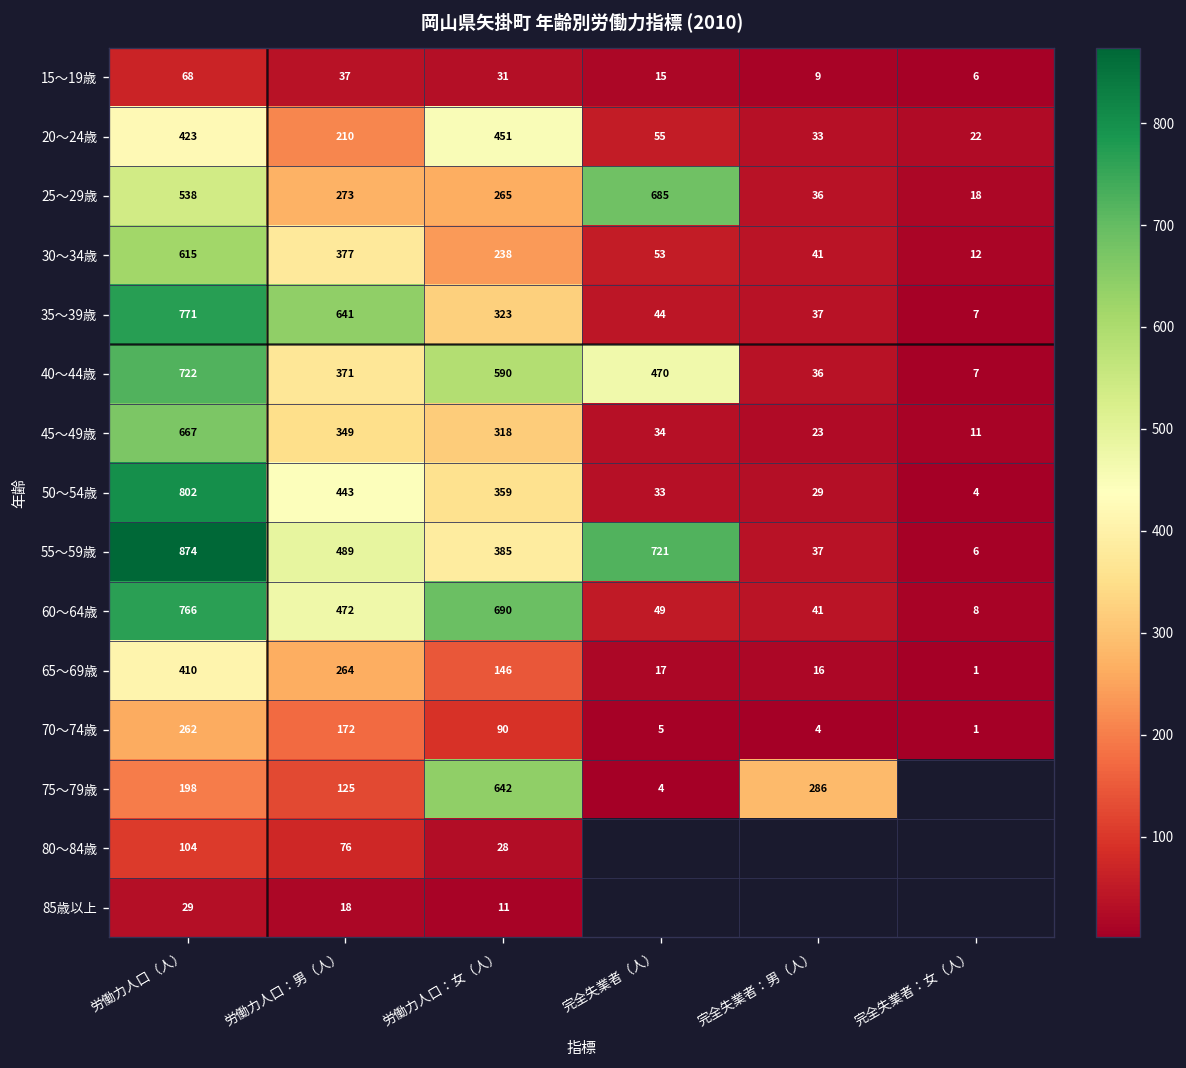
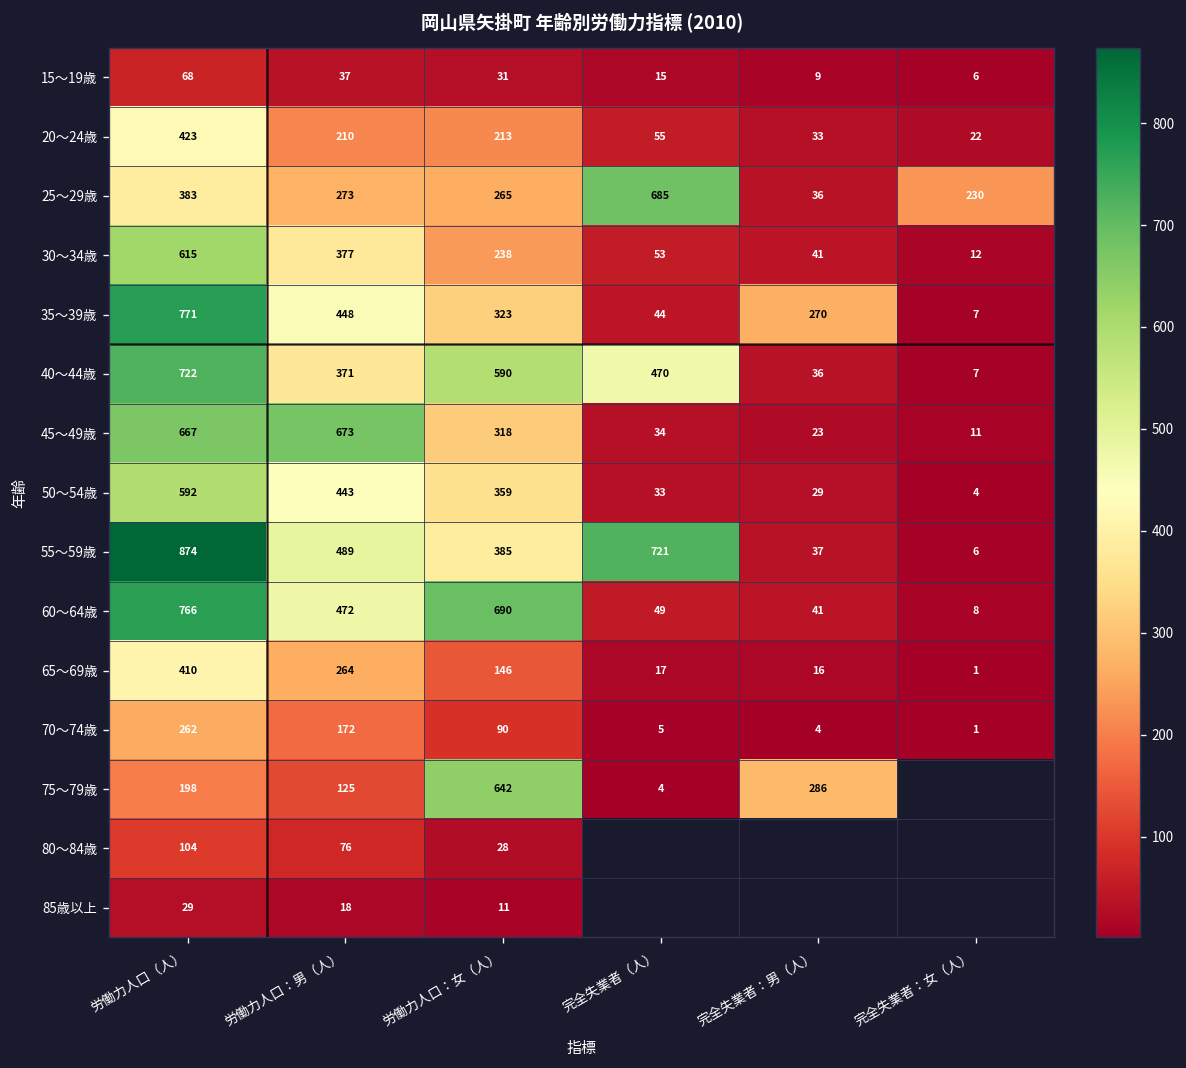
  {
    "15～19歳": {
      "労働力人口（人）": 68,
      "労働力人口：男（人）": 37,
      "労働力人口：女（人）": 31,
      "完全失業者（人）": 15,
      "完全失業者：男（人）": 9,
      "完全失業者：女（人）": 6
    },
    "20～24歳": {
      "労働力人口（人）": 423,
      "労働力人口：男（人）": 210,
-     "労働力人口：女（人）": 451,
+     "労働力人口：女（人）": 213,
      "完全失業者（人）": 55,
      "完全失業者：男（人）": 33,
      "完全失業者：女（人）": 22
    },
    "25～29歳": {
-     "労働力人口（人）": 538,
+     "労働力人口（人）": 383,
      "労働力人口：男（人）": 273,
      "労働力人口：女（人）": 265,
      "完全失業者（人）": 685,
      "完全失業者：男（人）": 36,
-     "完全失業者：女（人）": 18
+     "完全失業者：女（人）": 230
    },
    "30～34歳": {
      "労働力人口（人）": 615,
      "労働力人口：男（人）": 377,
      "労働力人口：女（人）": 238,
      "完全失業者（人）": 53,
      "完全失業者：男（人）": 41,
      "完全失業者：女（人）": 12
    },
    "35～39歳": {
      "労働力人口（人）": 771,
-     "労働力人口：男（人）": 641,
+     "労働力人口：男（人）": 448,
      "労働力人口：女（人）": 323,
      "完全失業者（人）": 44,
-     "完全失業者：男（人）": 37,
+     "完全失業者：男（人）": 270,
      "完全失業者：女（人）": 7
    },
    "40～44歳": {
      "労働力人口（人）": 722,
      "労働力人口：男（人）": 371,
      "労働力人口：女（人）": 590,
      "完全失業者（人）": 470,
      "完全失業者：男（人）": 36,
      "完全失業者：女（人）": 7
    },
    "45～49歳": {
      "労働力人口（人）": 667,
-     "労働力人口：男（人）": 349,
+     "労働力人口：男（人）": 673,
      "労働力人口：女（人）": 318,
      "完全失業者（人）": 34,
      "完全失業者：男（人）": 23,
      "完全失業者：女（人）": 11
    },
    "50～54歳": {
-     "労働力人口（人）": 802,
+     "労働力人口（人）": 592,
      "労働力人口：男（人）": 443,
      "労働力人口：女（人）": 359,
      "完全失業者（人）": 33,
      "完全失業者：男（人）": 29,
      "完全失業者：女（人）": 4
    },
    "55～59歳": {
      "労働力人口（人）": 874,
      "労働力人口：男（人）": 489,
      "労働力人口：女（人）": 385,
      "完全失業者（人）": 721,
      "完全失業者：男（人）": 37,
      "完全失業者：女（人）": 6
    },
    "60～64歳": {
      "労働力人口（人）": 766,
      "労働力人口：男（人）": 472,
      "労働力人口：女（人）": 690,
      "完全失業者（人）": 49,
      "完全失業者：男（人）": 41,
      "完全失業者：女（人）": 8
    },
    "65～69歳": {
      "労働力人口（人）": 410,
      "労働力人口：男（人）": 264,
      "労働力人口：女（人）": 146,
      "完全失業者（人）": 17,
      "完全失業者：男（人）": 16,
      "完全失業者：女（人）": 1
    },
    "70～74歳": {
      "労働力人口（人）": 262,
      "労働力人口：男（人）": 172,
      "労働力人口：女（人）": 90,
      "完全失業者（人）": 5,
      "完全失業者：男（人）": 4,
      "完全失業者：女（人）": 1
    },
    "75～79歳": {
      "労働力人口（人）": 198,
      "労働力人口：男（人）": 125,
      "労働力人口：女（人）": 642,
      "完全失業者（人）": 4,
      "完全失業者：男（人）": 286
    },
    "80～84歳": {
      "労働力人口（人）": 104,
      "労働力人口：男（人）": 76,
      "労働力人口：女（人）": 28
    },
    "85歳以上": {
      "労働力人口（人）": 29,
      "労働力人口：男（人）": 18,
      "労働力人口：女（人）": 11
    }
  }
